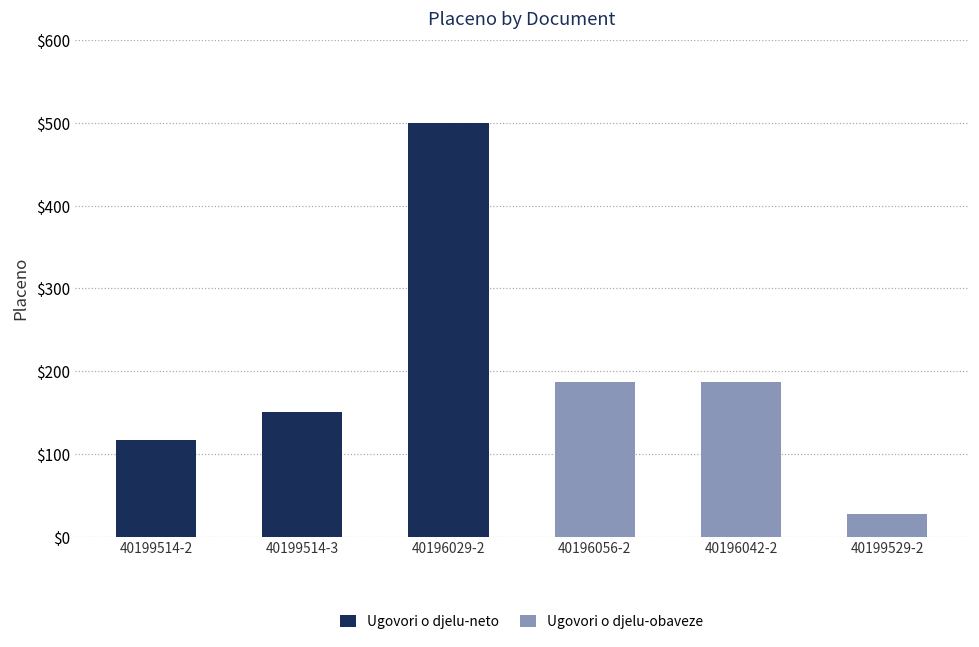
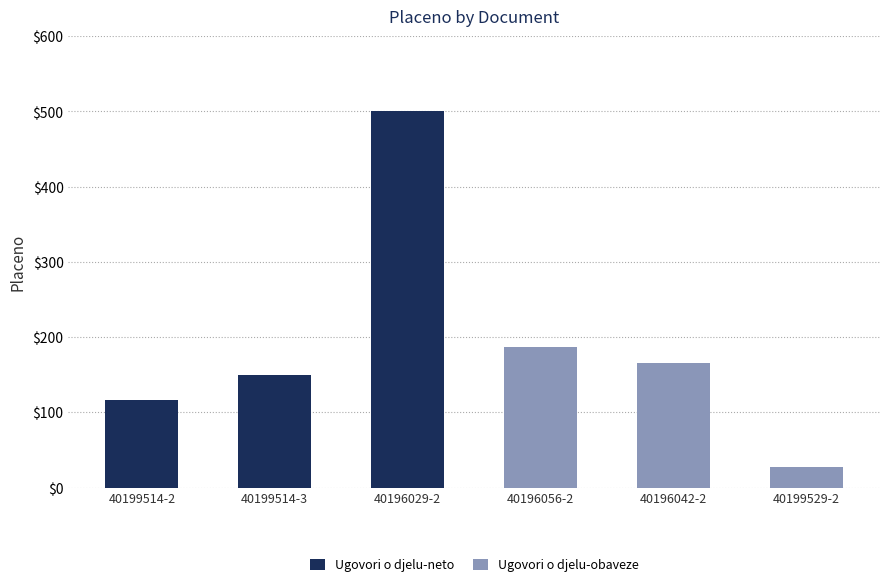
  {
    "Ugovori o djelu-neto": {
      "40199514-2": "$120",
      "40199514-3": "$150",
      "40196029-2": "$500",
      "40196056-2": "$0",
      "40196042-2": "$0",
      "40199529-2": "$0"
    },
    "Ugovori o djelu-obaveze": {
-     "40196042-2": "$190"
+     "40196042-2": "$170"
    }
  }
